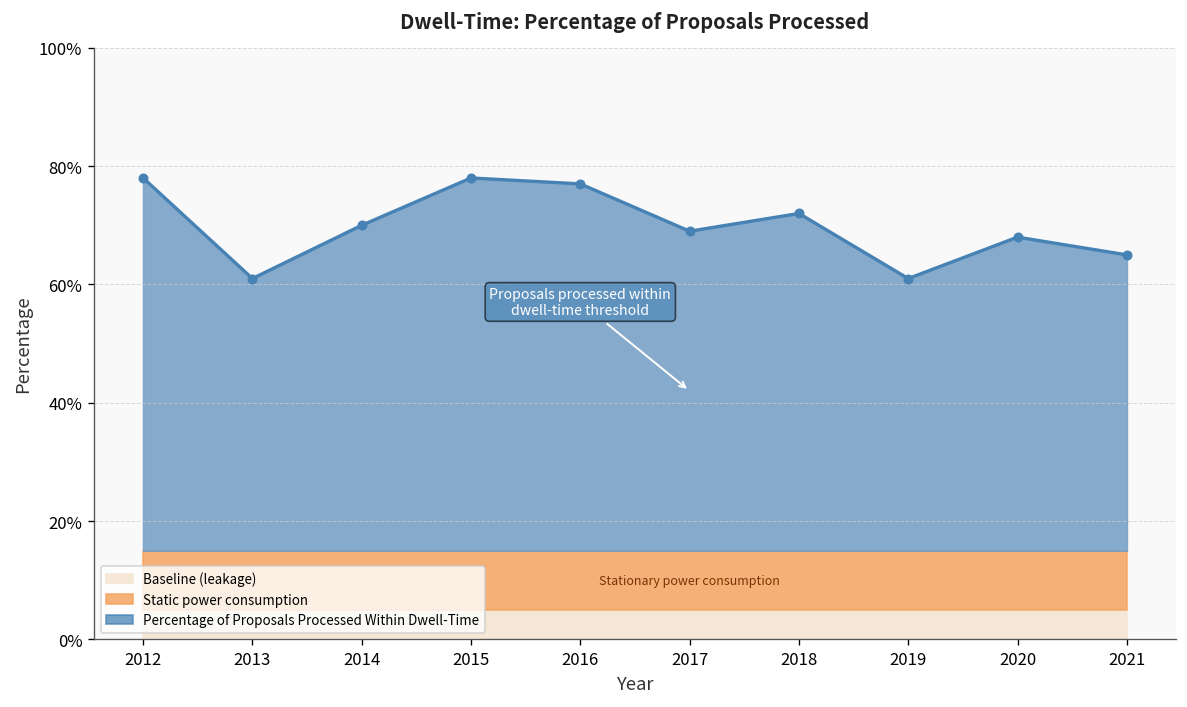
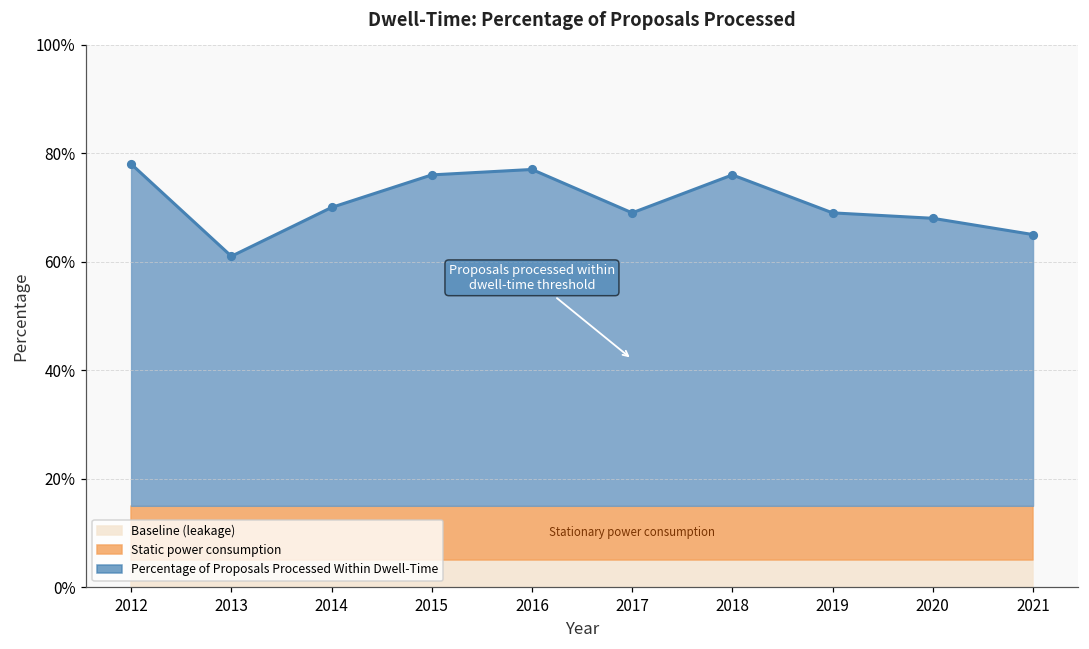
  {
    "Percentage of Proposals Processed Within Dwell-Time": {
      "2012": "78%",
      "2013": "61%",
      "2014": "70%",
-     "2015": "78%",
+     "2015": "76%",
      "2016": "77%",
      "2017": "69%",
-     "2018": "72%",
-     "2019": "61%",
+     "2018": "76%",
+     "2019": "69%",
      "2020": "68%",
      "2021": "65%"
    },
    "Baseline (leakage)": {
      "2016": "5%",
      "2017": "5%",
      "2018": "5%",
      "2019": "5%",
      "2020": "5%",
      "2021": "5%"
    },
    "Static power consumption": {
      "2012": "10%",
      "2013": "10%",
      "2014": "10%",
      "2015": "10%",
      "2016": "10%",
      "2017": "10%",
      "2018": "10%",
      "2019": "10%",
      "2020": "10%",
      "2021": "10%"
    }
  }
